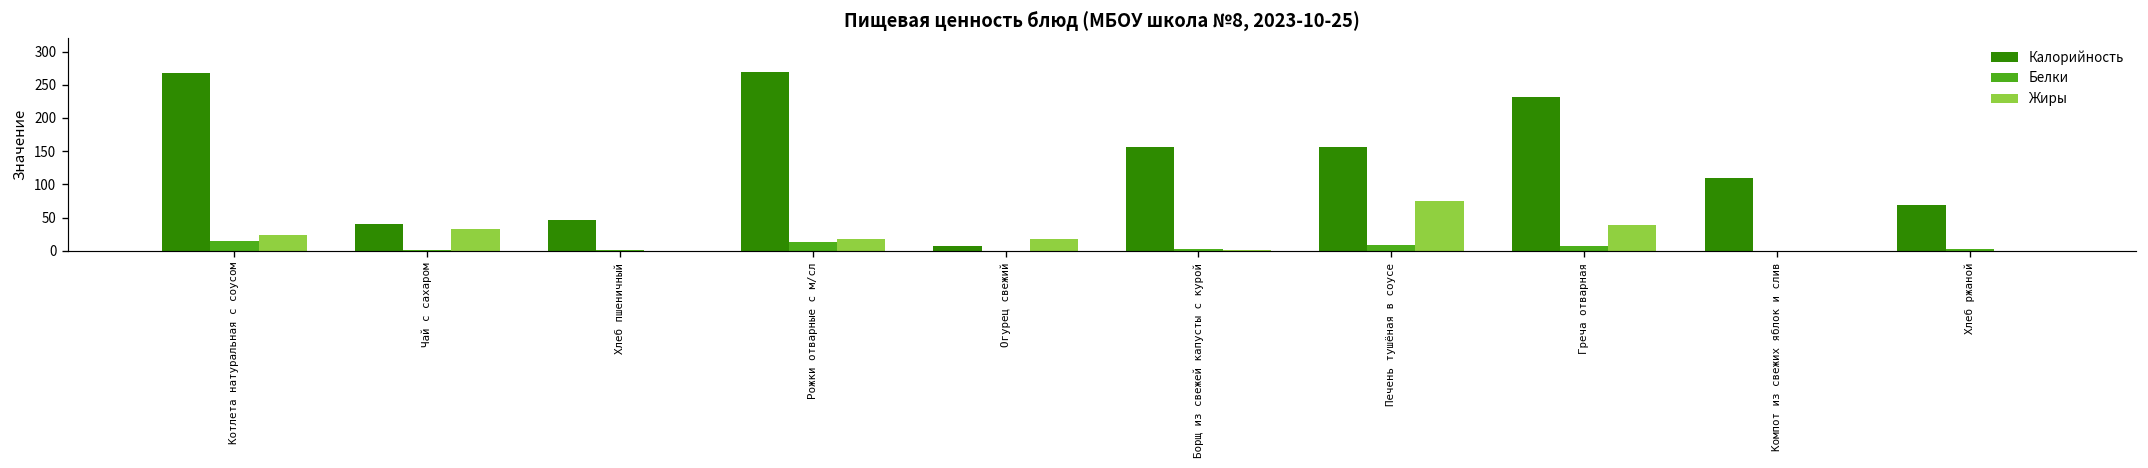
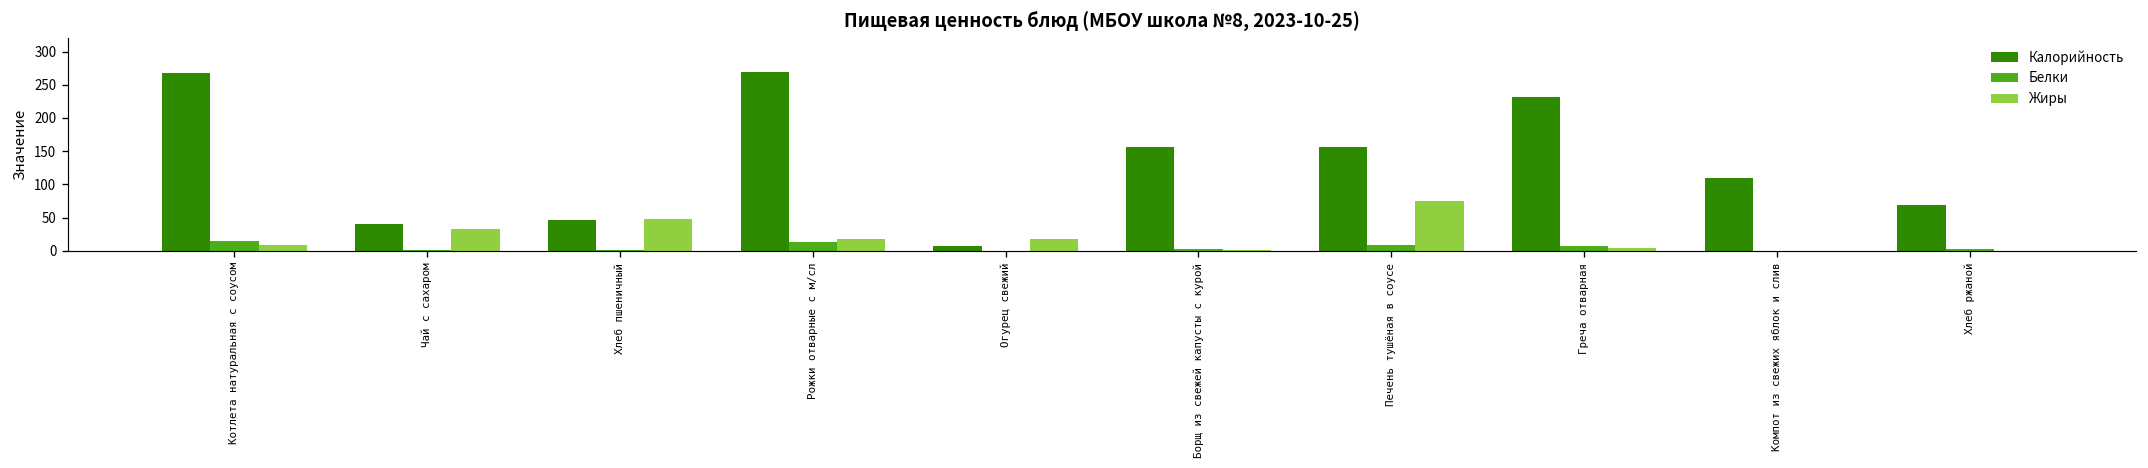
  {
    "Жиры": {
-     "Котлета натуральная с соусом": 20,
+     "Котлета натуральная с соусом": 10,
      "Чай с сахаром": 30,
-     "Хлеб пшеничный": 0,
+     "Хлеб пшеничный": 50,
      "Рожки отварные с м/сл": 20,
      "Огурец свежий": 20,
      "Печень тушёная в соусе": 80,
-     "Греча отварная": 40
+     "Греча отварная": 0
    }
  }
